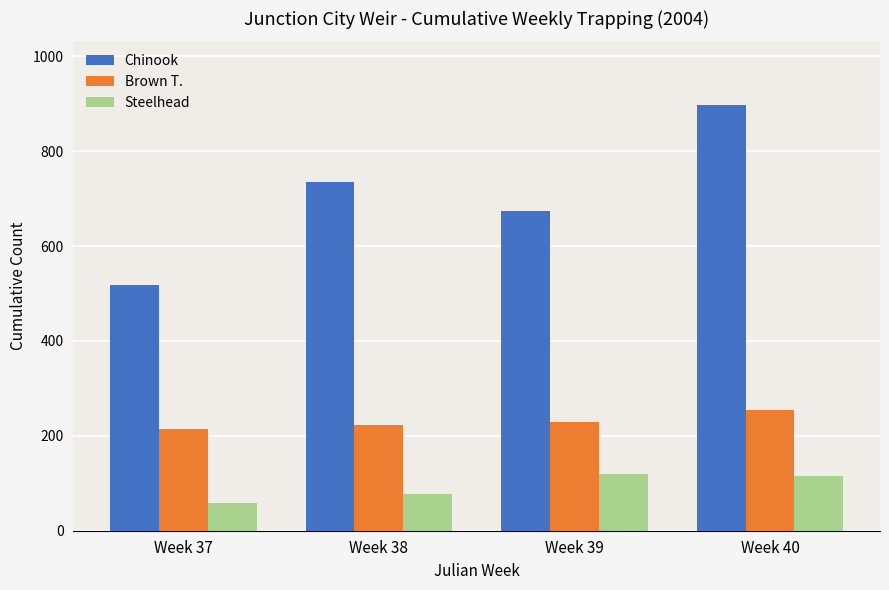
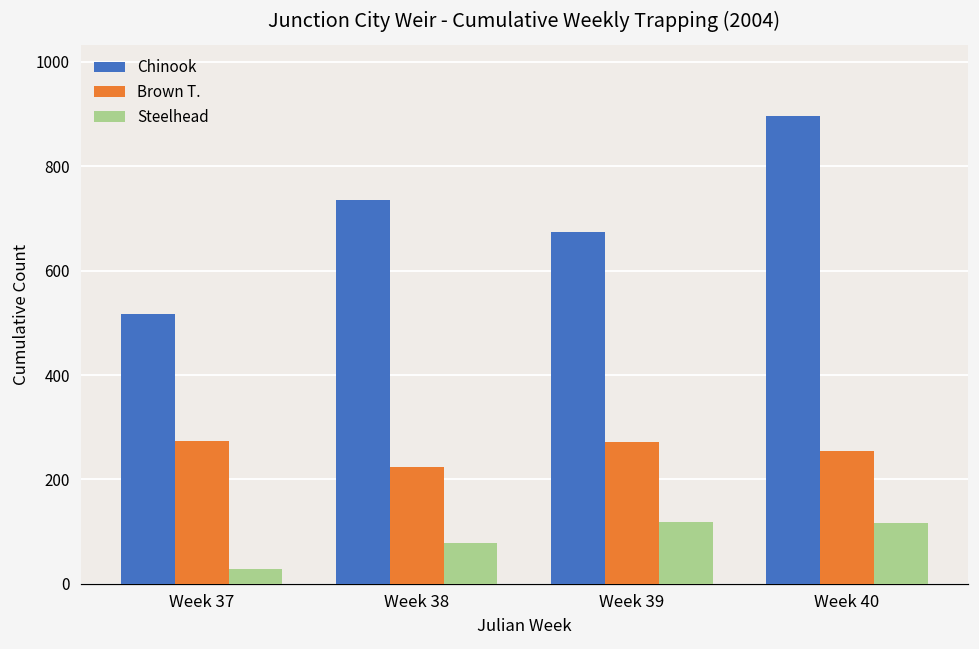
  {
    "Chinook": {
      "Week 37": 520,
      "Week 38": 740,
      "Week 39": 670,
      "Week 40": 900
    },
    "Brown T.": {
-     "Week 37": 220,
+     "Week 37": 270,
      "Week 38": 220,
-     "Week 39": 230,
+     "Week 39": 270,
      "Week 40": 250
    },
    "Steelhead": {
-     "Week 37": 60,
+     "Week 37": 30,
      "Week 38": 80,
      "Week 39": 120,
      "Week 40": 120
    }
  }
